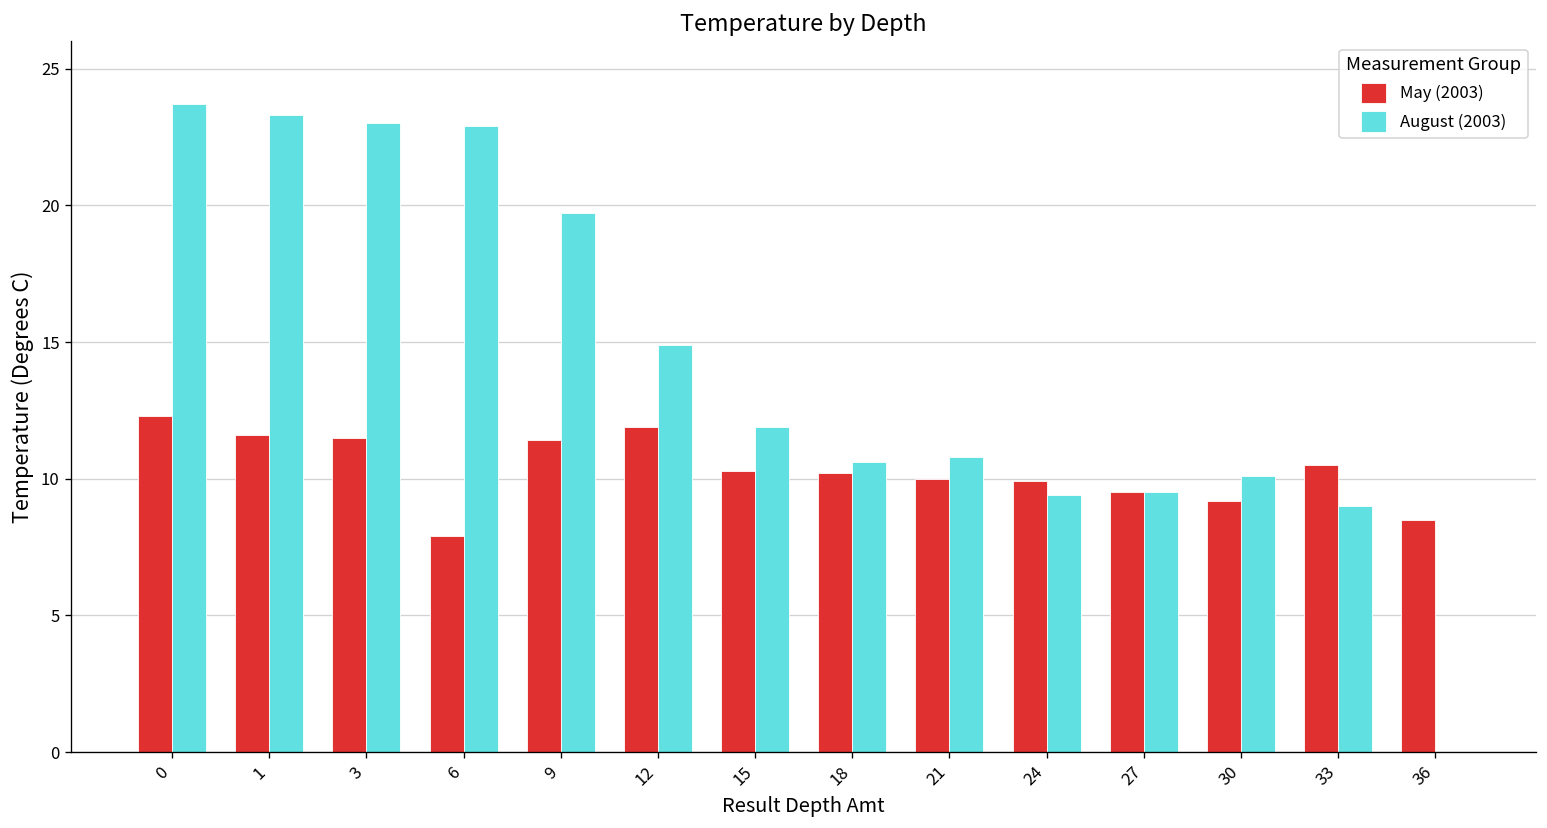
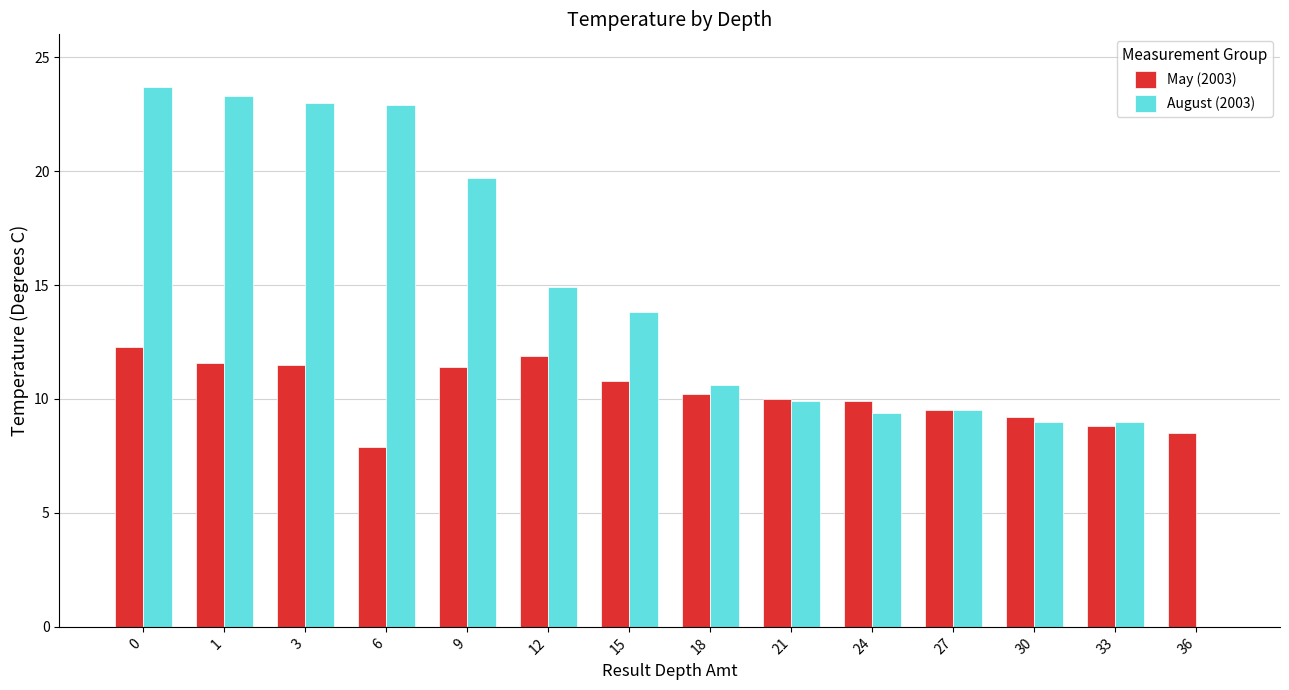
  {
    "May (2003)": {
      "0": 12.3,
      "1": 11.6,
      "3": 11.5,
      "6": 7.9,
      "9": 11.4,
      "12": 11.9,
-     "15": 10.3,
+     "15": 10.8,
      "18": 10.2,
      "21": 10.0,
      "24": 9.9,
      "27": 9.5,
      "30": 9.2,
-     "33": 10.5,
+     "33": 8.8,
      "36": 8.5
    },
    "August (2003)": {
      "0": 23.7,
      "1": 23.3,
      "3": 23.0,
      "6": 22.9,
      "9": 19.7,
      "12": 14.9,
-     "15": 11.9,
+     "15": 13.8,
      "18": 10.6,
-     "21": 10.8,
+     "21": 9.9,
      "24": 9.4,
      "27": 9.5,
-     "30": 10.1,
+     "30": 9.0,
      "33": 9.0,
      "36": 0.0
    }
  }
